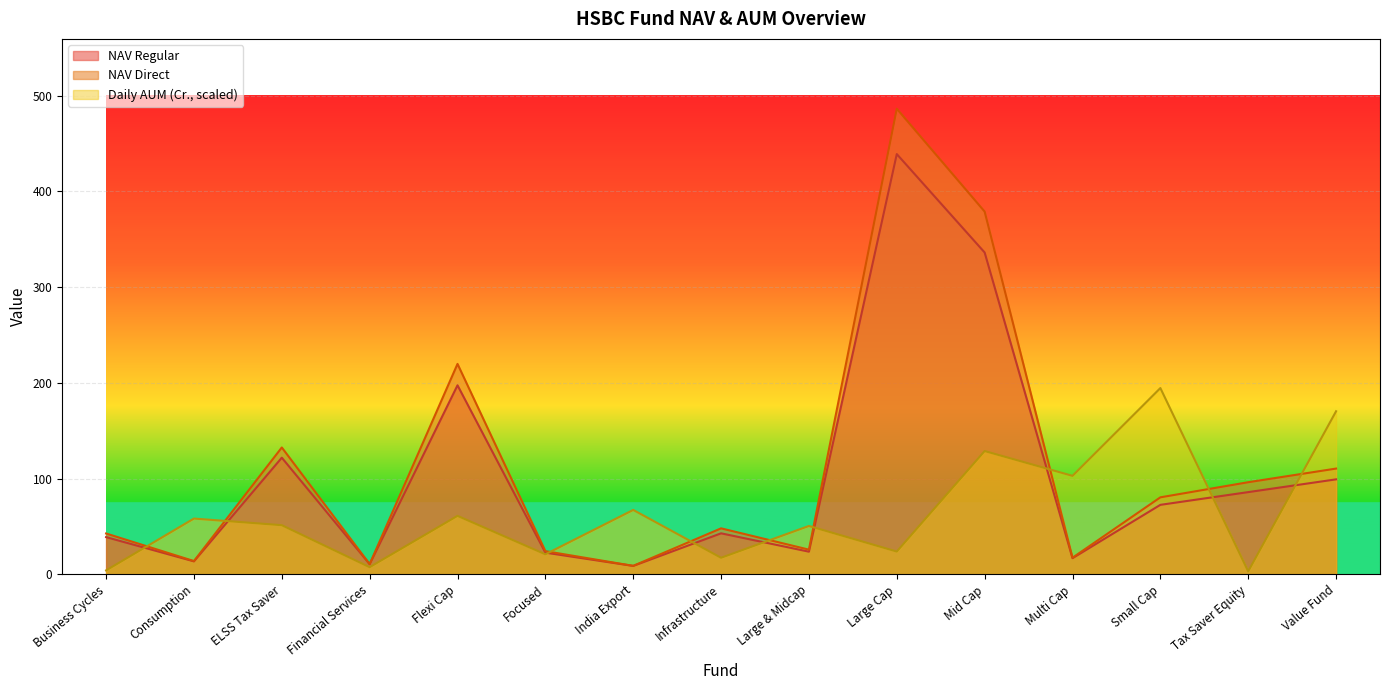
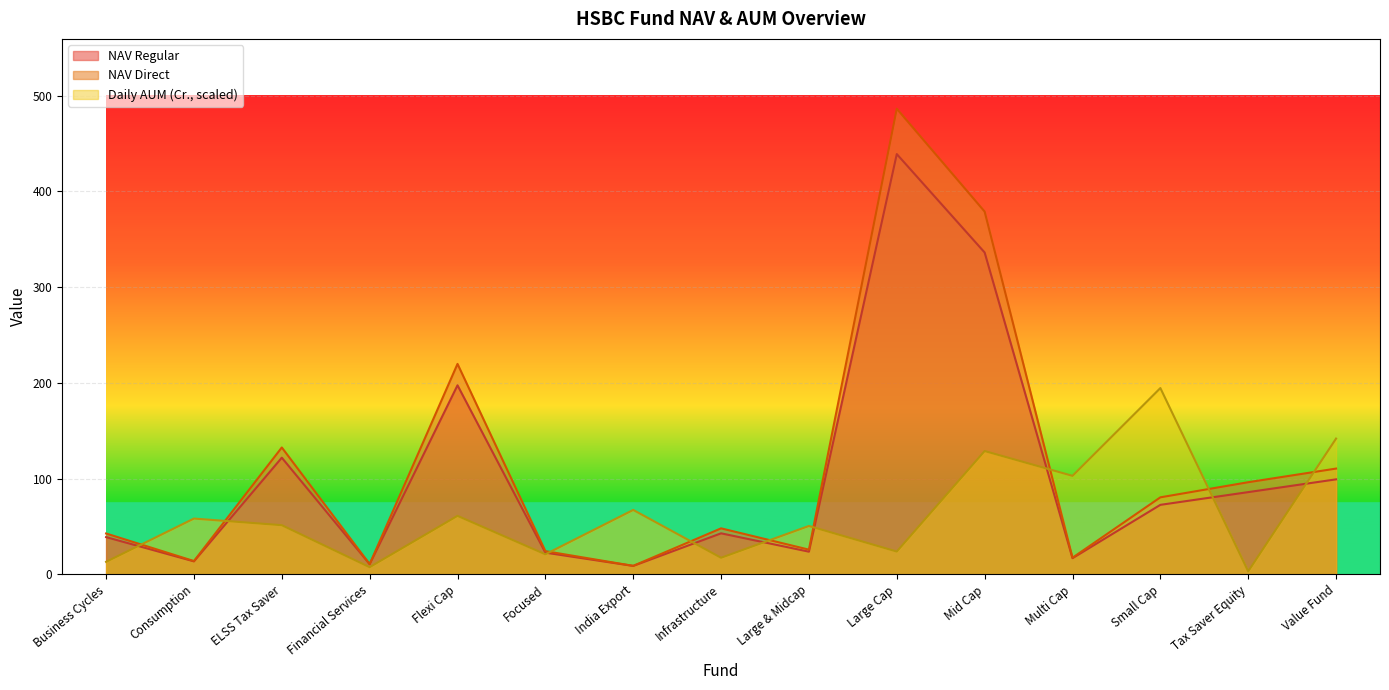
  {
    "Daily AUM (Cr., scaled)": {
-     "Business Cycles": 0,
+     "Business Cycles": 10,
      "Consumption": 60,
      "ELSS Tax Saver": 50,
      "Financial Services": 10,
      "Flexi Cap": 60,
      "India Export": 70,
      "Infrastructure": 20,
      "Large & Midcap": 50,
      "Large Cap": 20,
      "Mid Cap": 130,
      "Multi Cap": 100,
      "Small Cap": 190,
      "Tax Saver Equity": 0,
-     "Value Fund": 170
+     "Value Fund": 140
    }
  }
